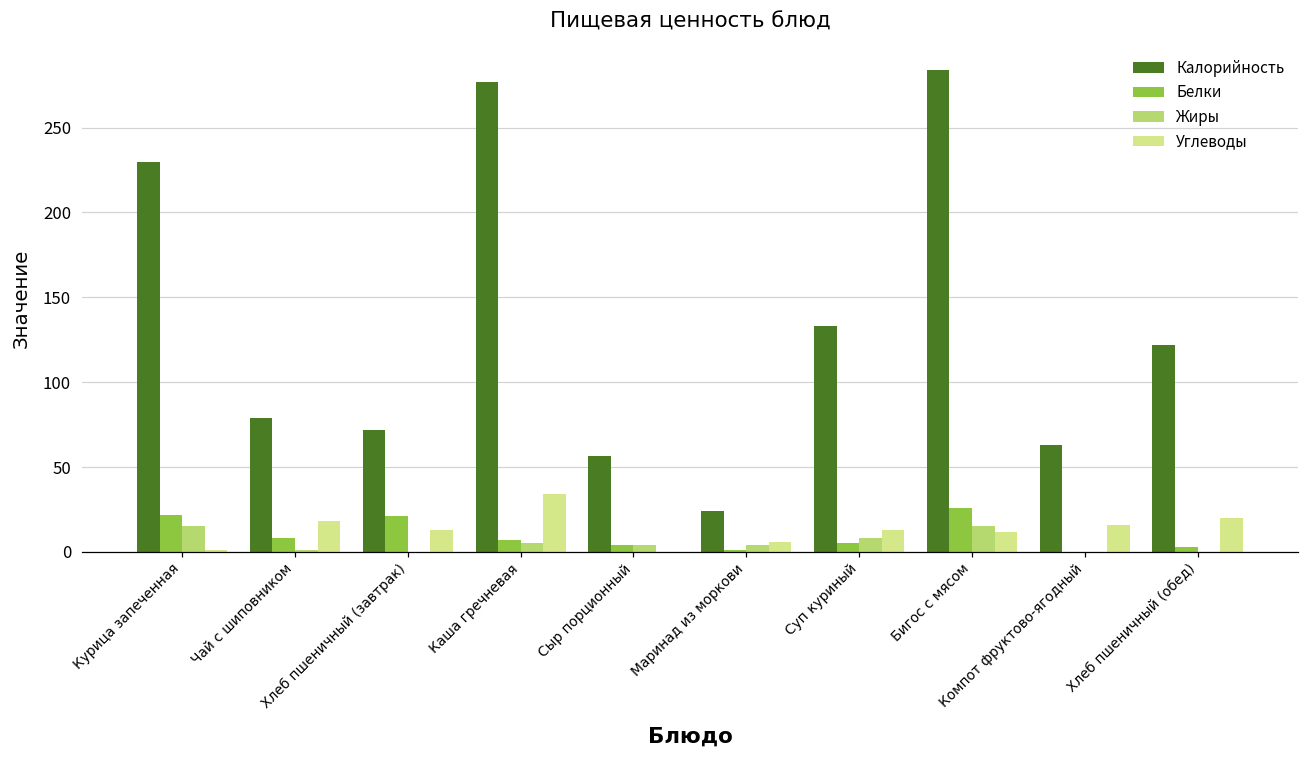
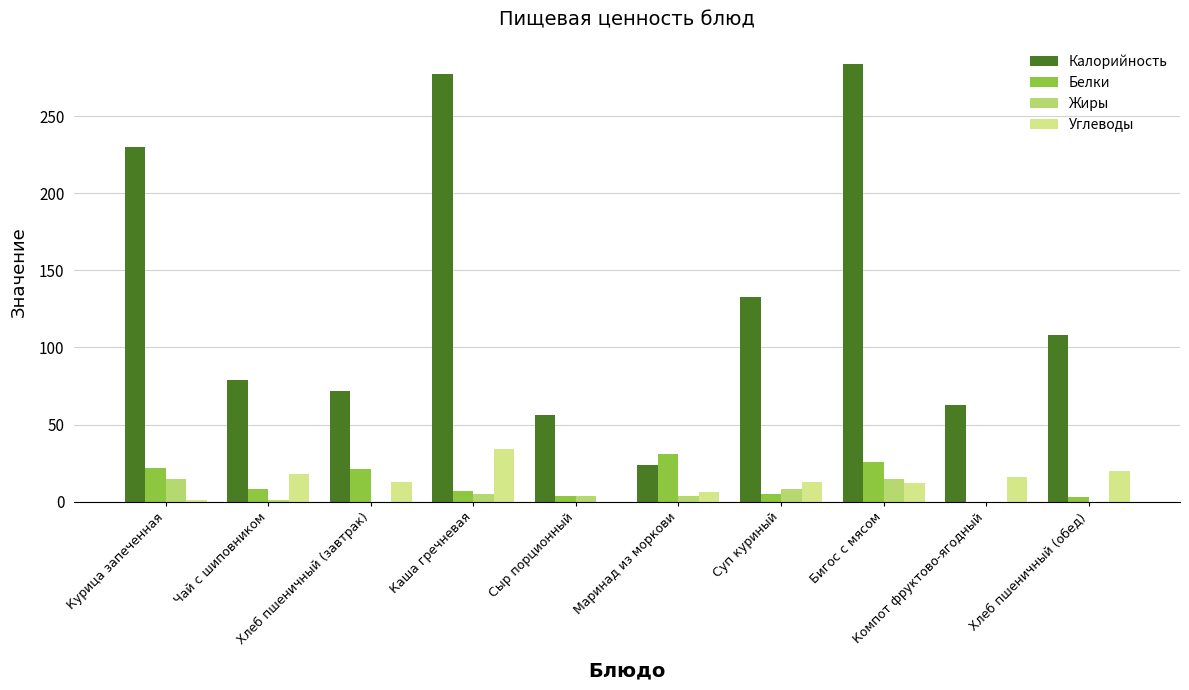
  {
    "Калорийность": {
      "Курица запеченная": 230,
      "Чай с шиповником": 79,
      "Хлеб пшеничный (завтрак)": 72,
      "Каша гречневая": 277,
      "Сыр порционный": 56,
      "Маринад из моркови": 24,
      "Суп куриный": 133,
      "Бигос с мясом": 284,
      "Компот фруктово-ягодный": 63,
-     "Хлеб пшеничный (обед)": 122
+     "Хлеб пшеничный (обед)": 108
    },
    "Белки": {
      "Курица запеченная": 22,
      "Чай с шиповником": 8,
      "Хлеб пшеничный (завтрак)": 21,
      "Каша гречневая": 7,
      "Сыр порционный": 4,
-     "Маринад из моркови": 1,
+     "Маринад из моркови": 31,
      "Суп куриный": 5,
      "Бигос с мясом": 26,
      "Компот фруктово-ягодный": 0,
      "Хлеб пшеничный (обед)": 3
    }
  }
